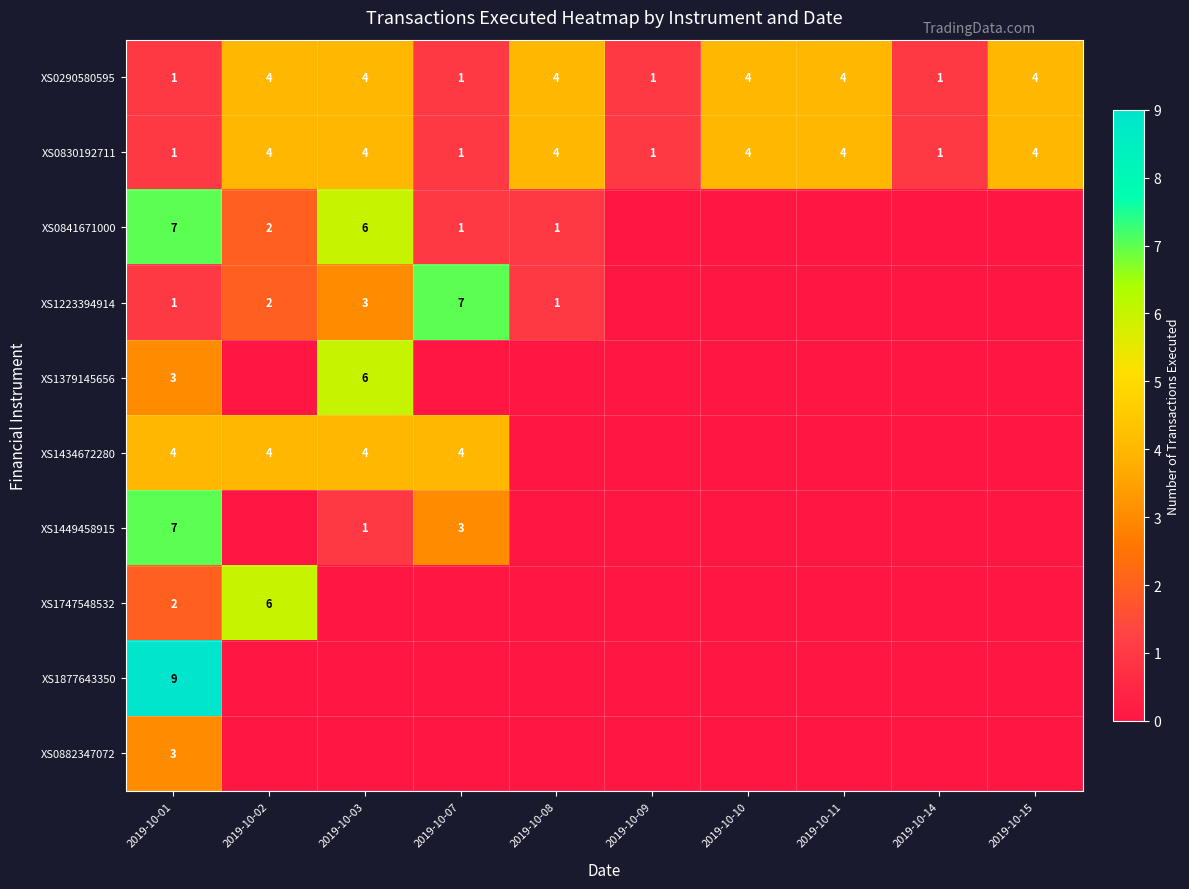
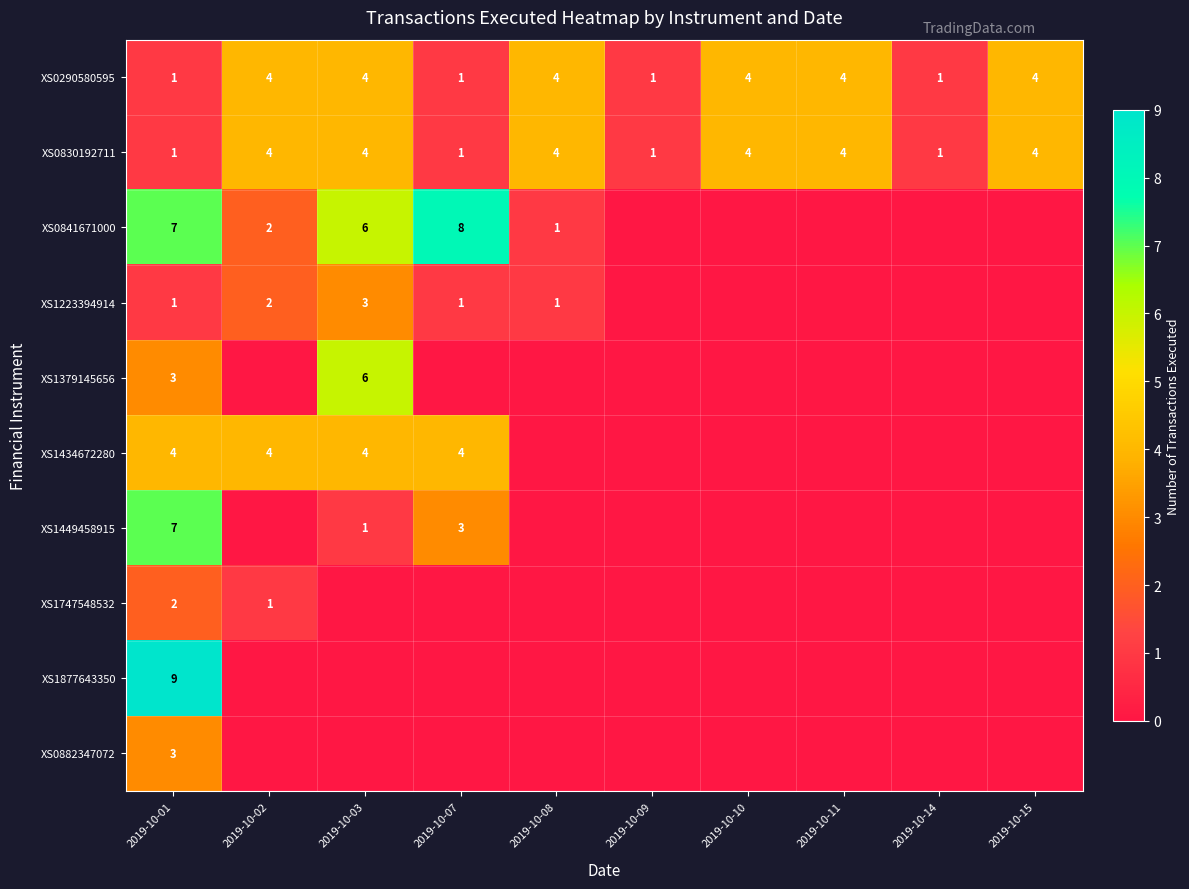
  {
    "XS0290580595": {
      "2019-10-01": 1,
      "2019-10-02": 4,
      "2019-10-03": 4,
      "2019-10-07": 1,
      "2019-10-08": 4,
      "2019-10-09": 1,
      "2019-10-10": 4,
      "2019-10-11": 4,
      "2019-10-14": 1,
      "2019-10-15": 4
    },
    "XS0830192711": {
      "2019-10-01": 1,
      "2019-10-02": 4,
      "2019-10-03": 4,
      "2019-10-07": 1,
      "2019-10-08": 4,
      "2019-10-09": 1,
      "2019-10-10": 4,
      "2019-10-11": 4,
      "2019-10-14": 1,
      "2019-10-15": 4
    },
    "XS0841671000": {
      "2019-10-01": 7,
      "2019-10-02": 2,
      "2019-10-03": 6,
-     "2019-10-07": 1,
+     "2019-10-07": 8,
      "2019-10-08": 1
    },
    "XS1223394914": {
      "2019-10-01": 1,
      "2019-10-02": 2,
      "2019-10-03": 3,
-     "2019-10-07": 7,
+     "2019-10-07": 1,
      "2019-10-08": 1
    },
    "XS1379145656": {
      "2019-10-01": 3,
      "2019-10-03": 6
    },
    "XS1434672280": {
      "2019-10-01": 4,
      "2019-10-02": 4,
      "2019-10-03": 4,
      "2019-10-07": 4
    },
    "XS1449458915": {
      "2019-10-01": 7,
      "2019-10-03": 1,
      "2019-10-07": 3
    },
    "XS1747548532": {
      "2019-10-01": 2,
-     "2019-10-02": 6
+     "2019-10-02": 1
    },
    "XS1877643350": {
      "2019-10-01": 9
    },
    "XS0882347072": {
      "2019-10-01": 3
    }
  }
